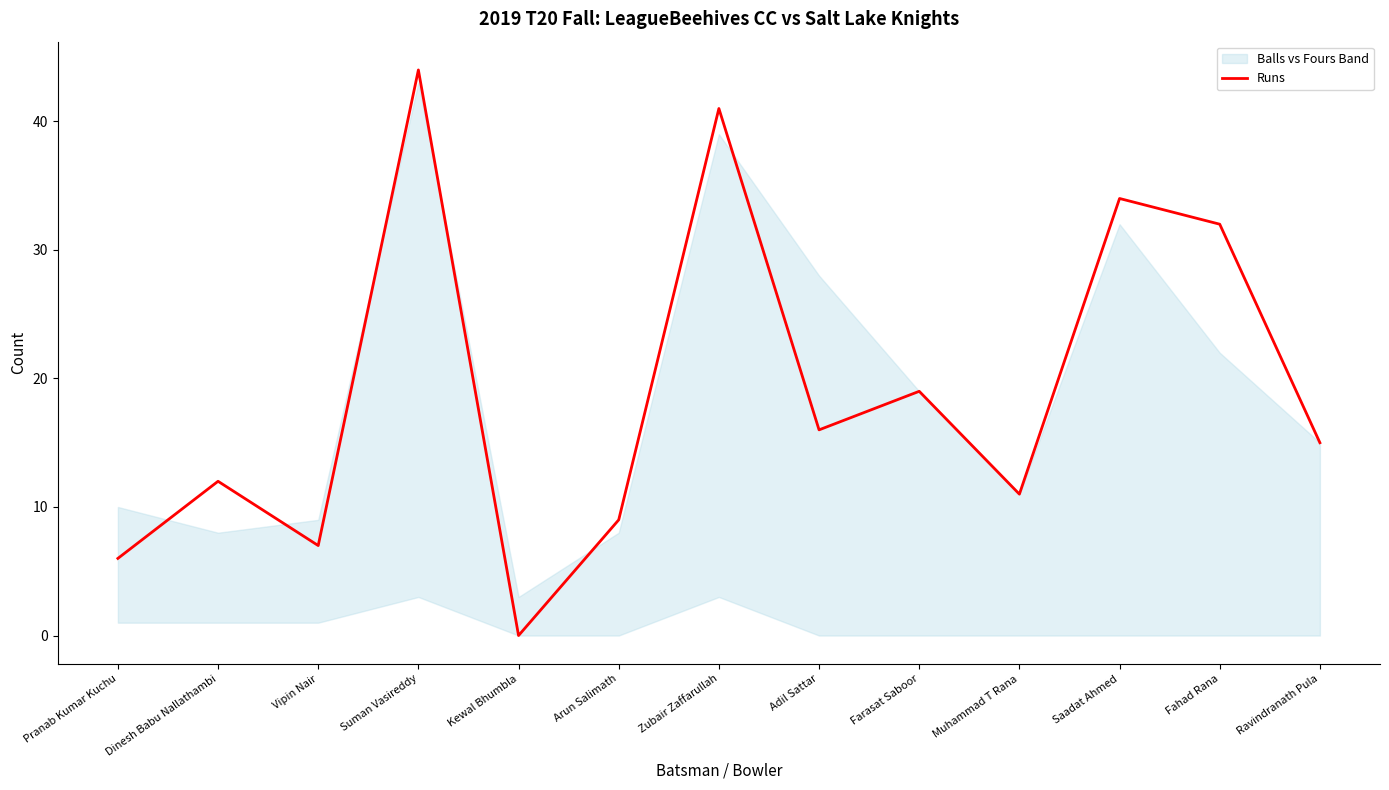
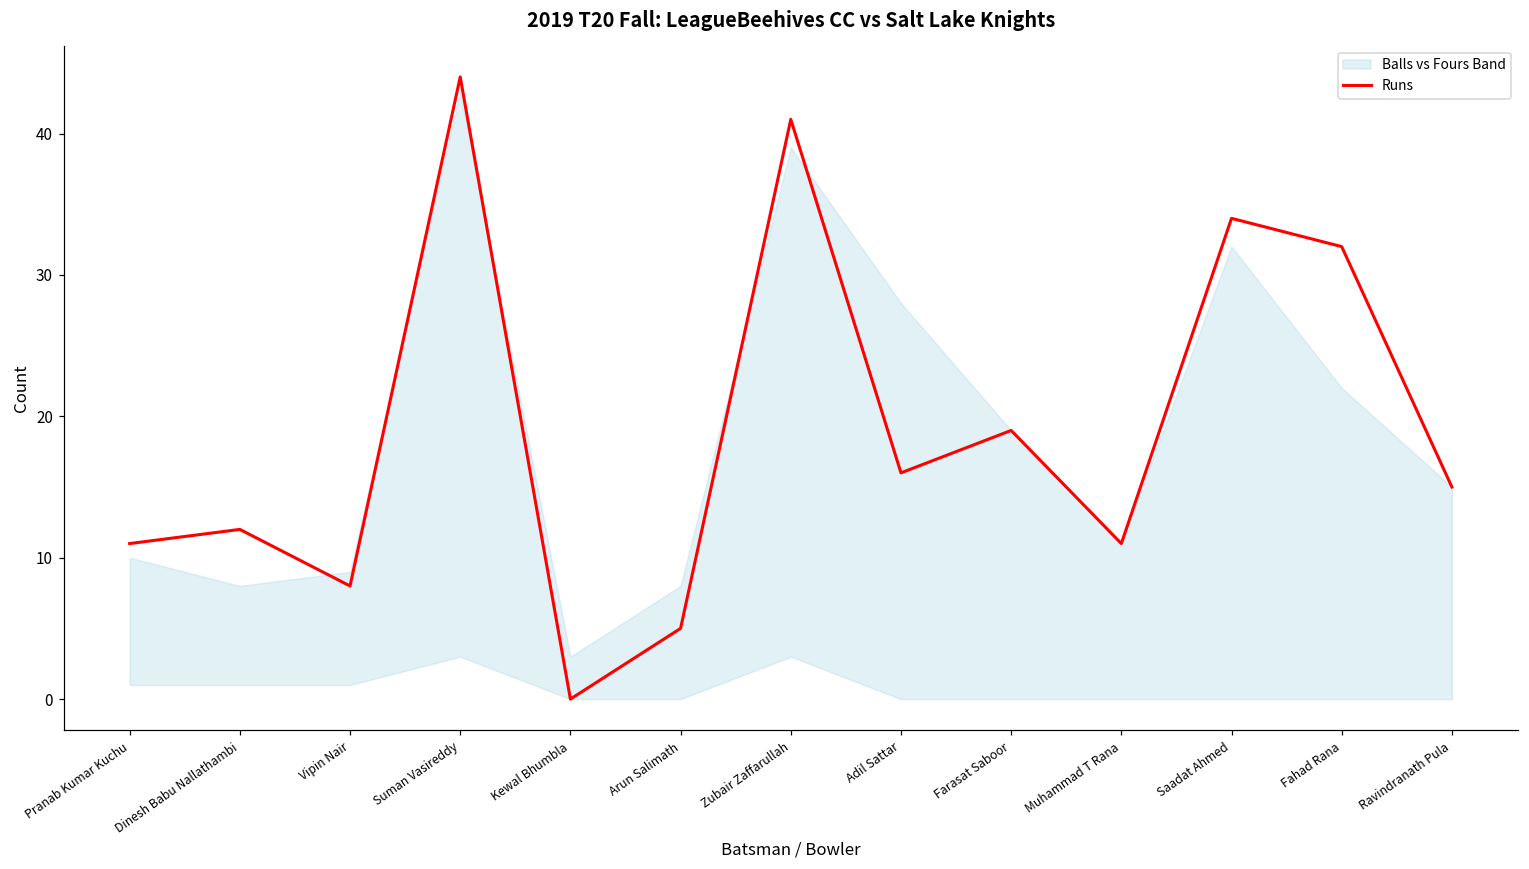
  {
    "Runs": {
-     "Pranab Kumar Kuchu": 6,
+     "Pranab Kumar Kuchu": 11,
      "Dinesh Babu Nallathambi": 12,
-     "Vipin Nair": 7,
+     "Vipin Nair": 8,
      "Suman Vasireddy": 44,
      "Kewal Bhumbla": 0,
-     "Arun Salimath": 9,
+     "Arun Salimath": 5,
      "Zubair Zaffarullah": 41,
      "Adil Sattar": 16,
      "Saadat Ahmed": 34,
      "Fahad Rana": 32
    }
  }
